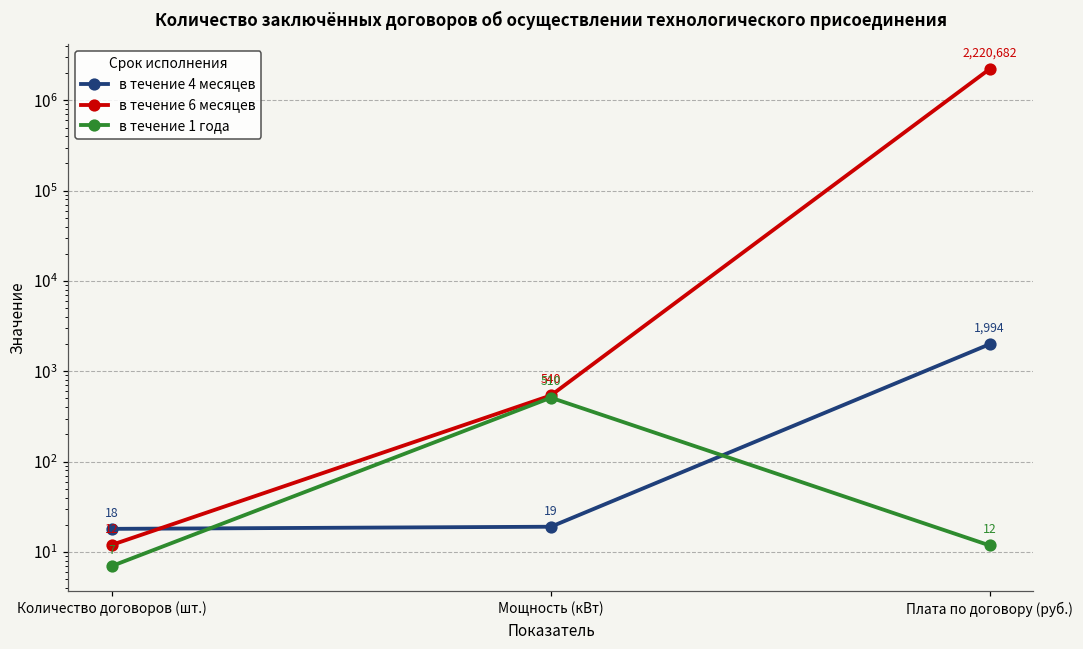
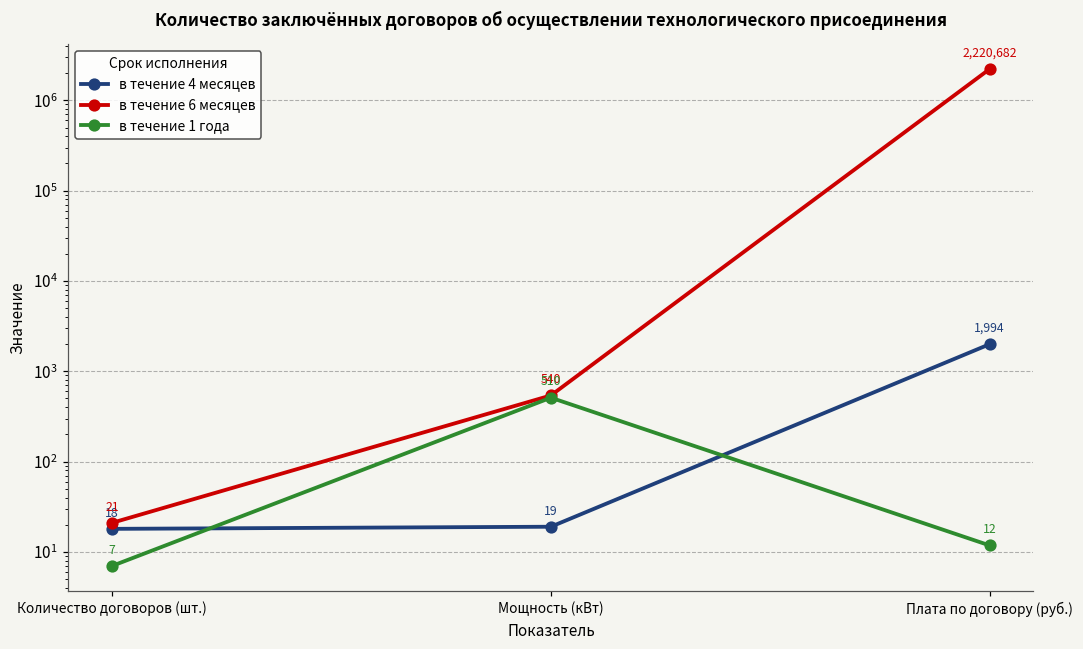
  {
    "в течение 4 месяцев": {
      "Мощность (кВт)": "19",
      "Плата по договору (руб.)": "1,994"
    },
    "в течение 6 месяцев": {
-     "Количество договоров (шт.)": "12",
+     "Количество договоров (шт.)": "21",
      "Плата по договору (руб.)": "2,220,682"
    },
    "в течение 1 года": {
      "Количество договоров (шт.)": "7",
      "Плата по договору (руб.)": "12"
    }
  }
